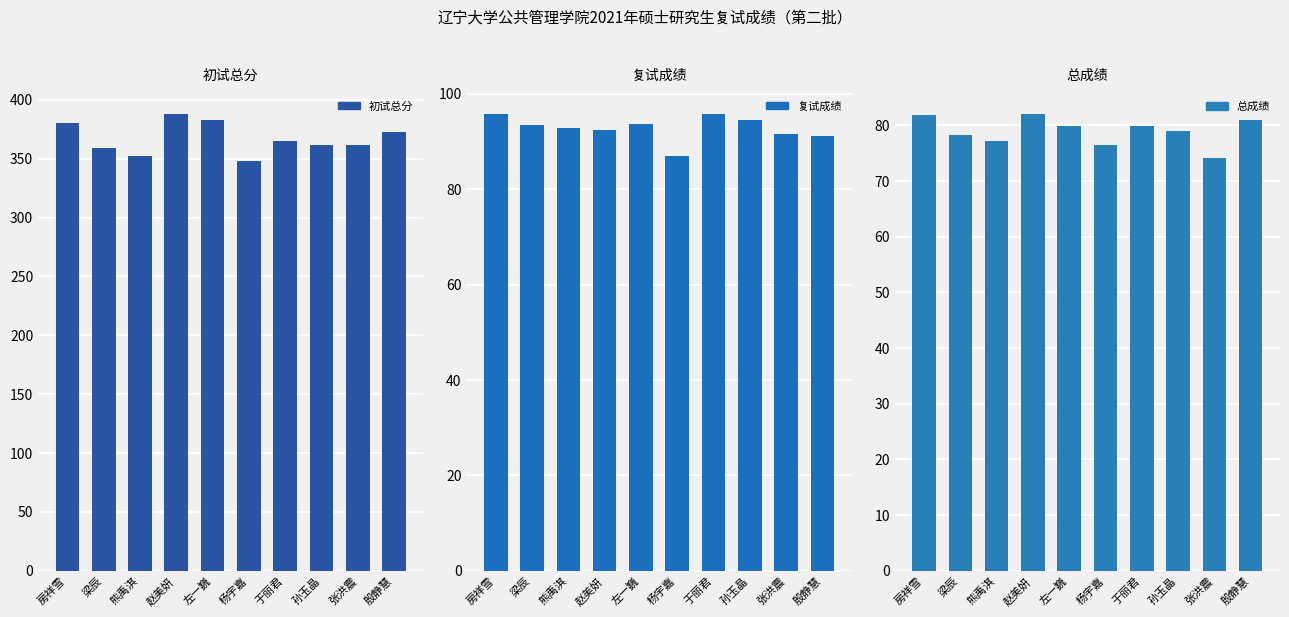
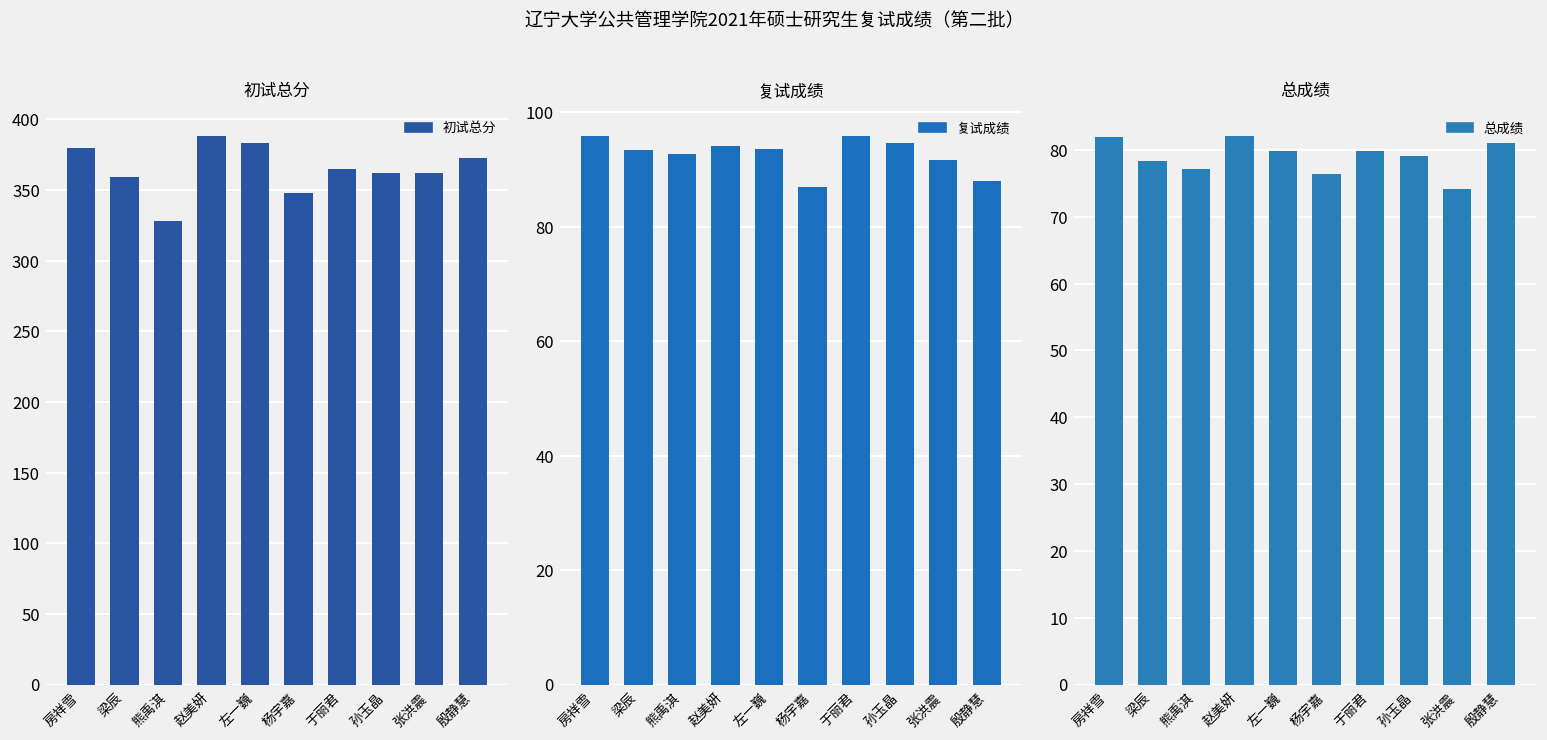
  {
    "初试总分": {
      "房祥雪": 380,
      "梁辰": 359,
-     "熊禹淇": 352,
+     "熊禹淇": 328,
      "赵美妍": 388,
      "左一巍": 383,
      "杨宇嘉": 348,
      "于丽君": 365,
      "孙玉晶": 362,
      "张洪震": 362,
      "殷静慧": 373
    },
    "复试成绩": {
      "房祥雪": 96,
      "梁辰": 93,
      "熊禹淇": 93,
-     "赵美妍": 92,
+     "赵美妍": 94,
      "左一巍": 94,
      "杨宇嘉": 87,
      "于丽君": 96,
      "孙玉晶": 95,
      "张洪震": 92,
-     "殷静慧": 91
+     "殷静慧": 88
    },
    "总成绩": {
      "房祥雪": 82,
      "梁辰": 78,
      "熊禹淇": 77,
      "赵美妍": 82,
      "左一巍": 80,
      "杨宇嘉": 76,
      "于丽君": 80,
      "孙玉晶": 79,
      "张洪震": 74,
      "殷静慧": 81
    }
  }
